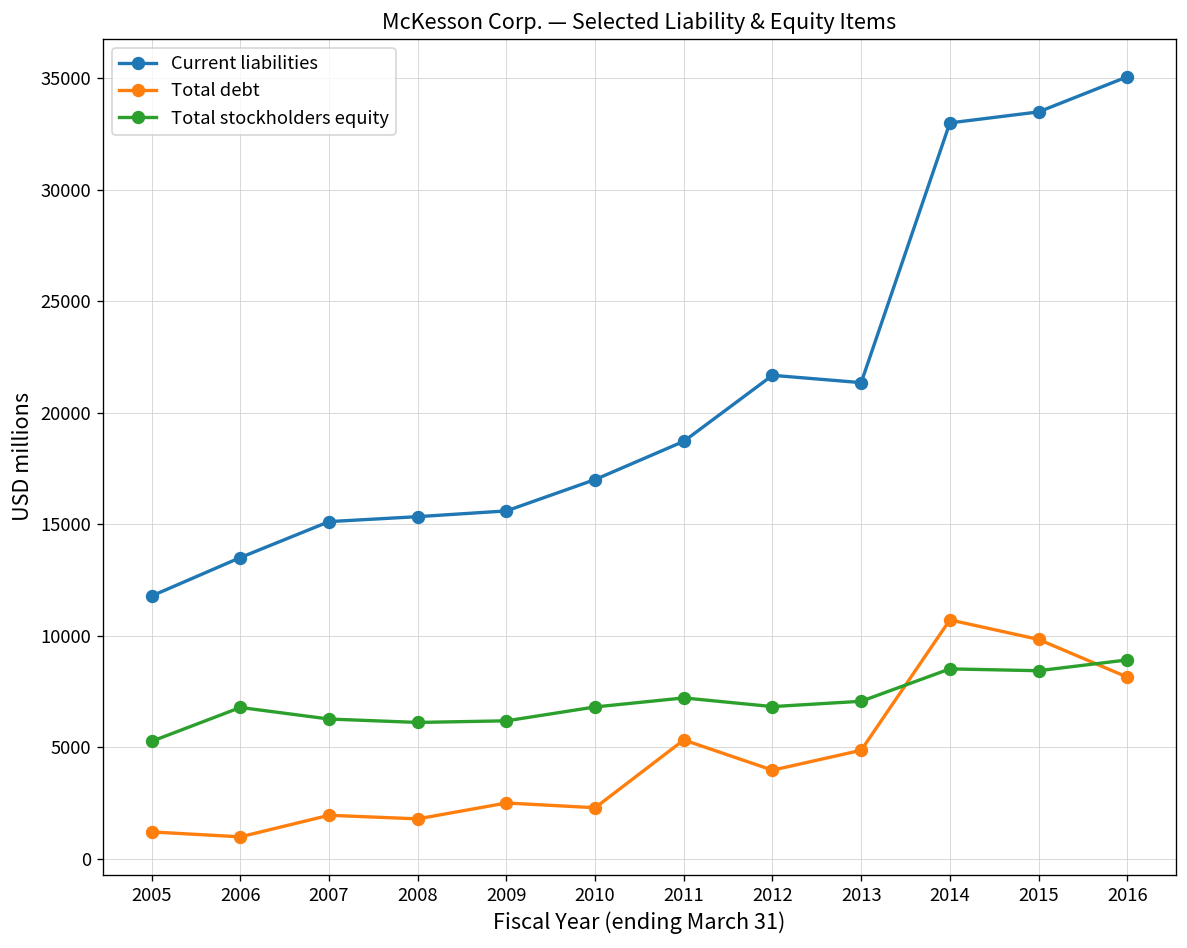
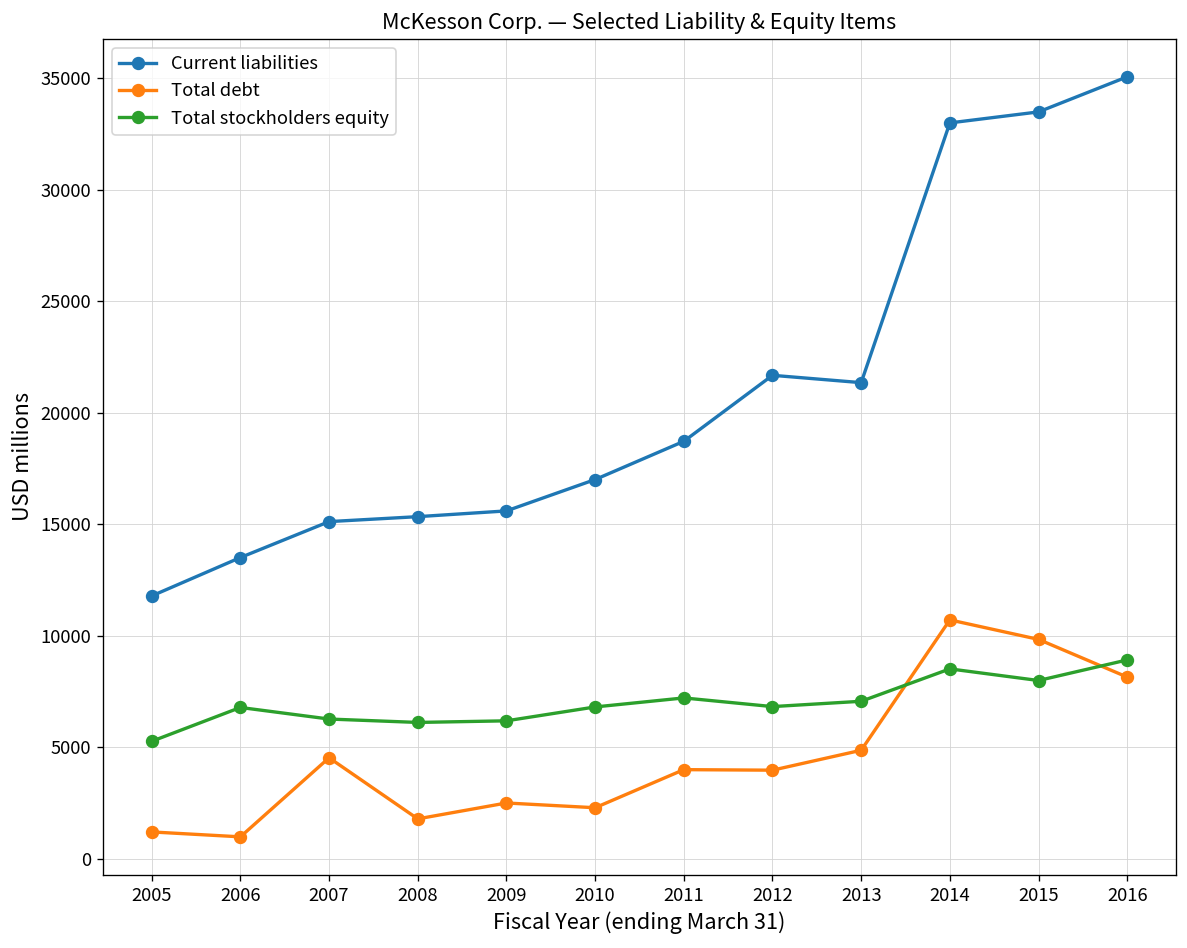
  {
    "Current liabilities": {
      "2005": 11800,
      "2006": 13500,
      "2007": 15100,
      "2008": 15300,
      "2009": 15600,
      "2010": 17000,
      "2011": 18700,
      "2012": 21700,
      "2013": 21400,
      "2014": 33000,
      "2015": 33500,
      "2016": 35100
    },
    "Total debt": {
      "2005": 1200,
      "2006": 1000,
-     "2007": 2000,
+     "2007": 4500,
      "2008": 1800,
      "2009": 2500,
      "2010": 2300,
-     "2011": 5300,
+     "2011": 4000,
      "2012": 4000,
      "2013": 4900,
      "2014": 10700,
      "2015": 9800,
      "2016": 8200
    },
    "Total stockholders equity": {
      "2005": 5300,
      "2006": 6800,
      "2007": 6300,
      "2008": 6100,
      "2009": 6200,
      "2010": 6800,
      "2011": 7200,
      "2012": 6800,
      "2013": 7100,
      "2014": 8500,
-     "2015": 8400,
+     "2015": 8000,
      "2016": 8900
    }
  }
